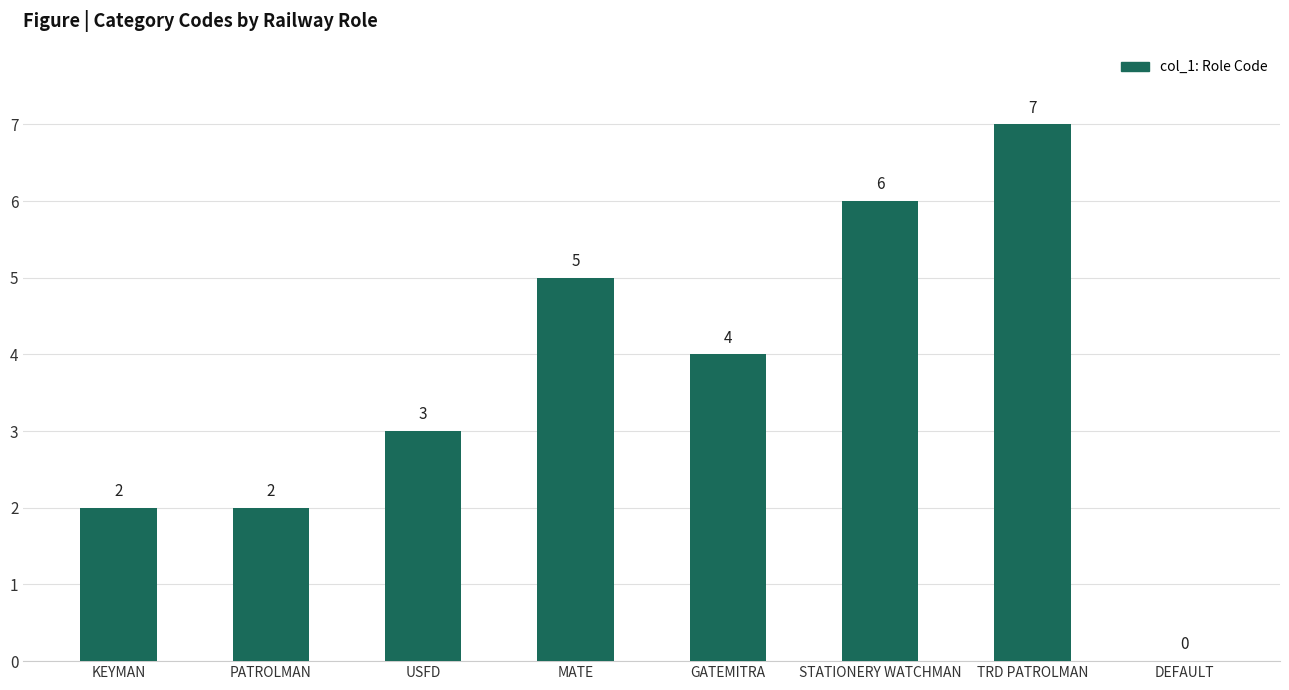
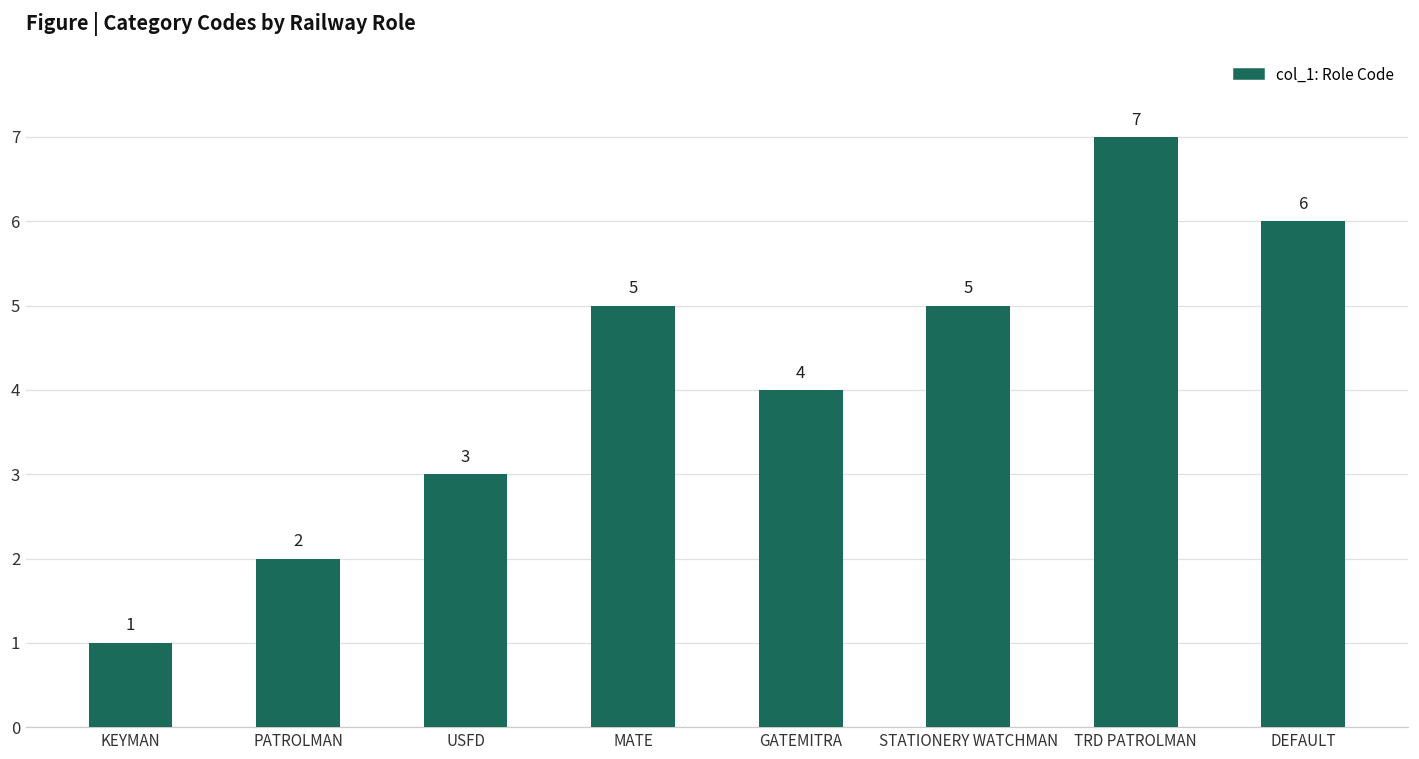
  {
-   "KEYMAN": 2,
+   "KEYMAN": 1,
    "PATROLMAN": 2,
    "USFD": 3,
    "MATE": 5,
    "GATEMITRA": 4,
-   "STATIONERY WATCHMAN": 6,
+   "STATIONERY WATCHMAN": 5,
    "TRD PATROLMAN": 7,
-   "DEFAULT": 0
+   "DEFAULT": 6
  }
